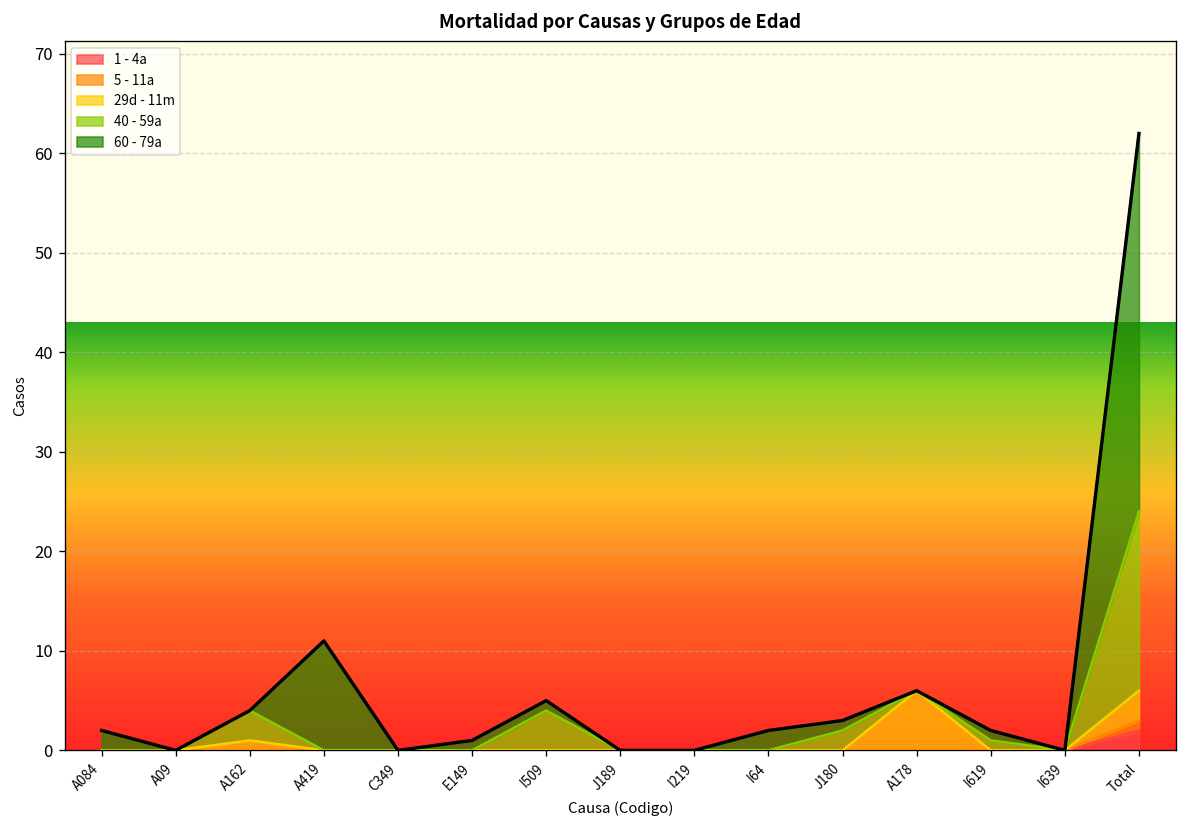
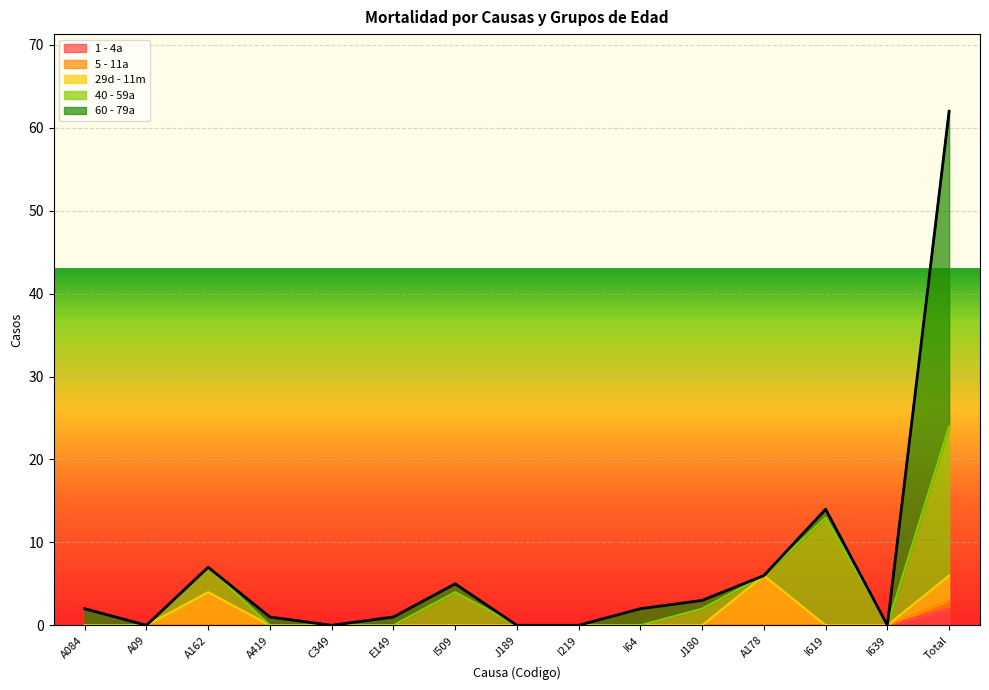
  {
    "1 - 4a": {
      "Total": 2
    },
    "5 - 11a": {
      "Total": 3
    },
    "29d - 11m": {
-     "A162": 1,
+     "A162": 4,
      "Total": 6
    },
    "40 - 59a": {
      "I509": 4,
      "J180": 2,
-     "I619": 1,
+     "I619": 13,
      "Total": 18
    },
    "60 - 79a": {
      "A084": 2,
-     "A419": 11,
+     "A419": 1,
      "E149": 1,
      "I509": 1,
      "I64": 2,
      "J180": 1,
      "I619": 1,
      "Total": 38
    }
  }
